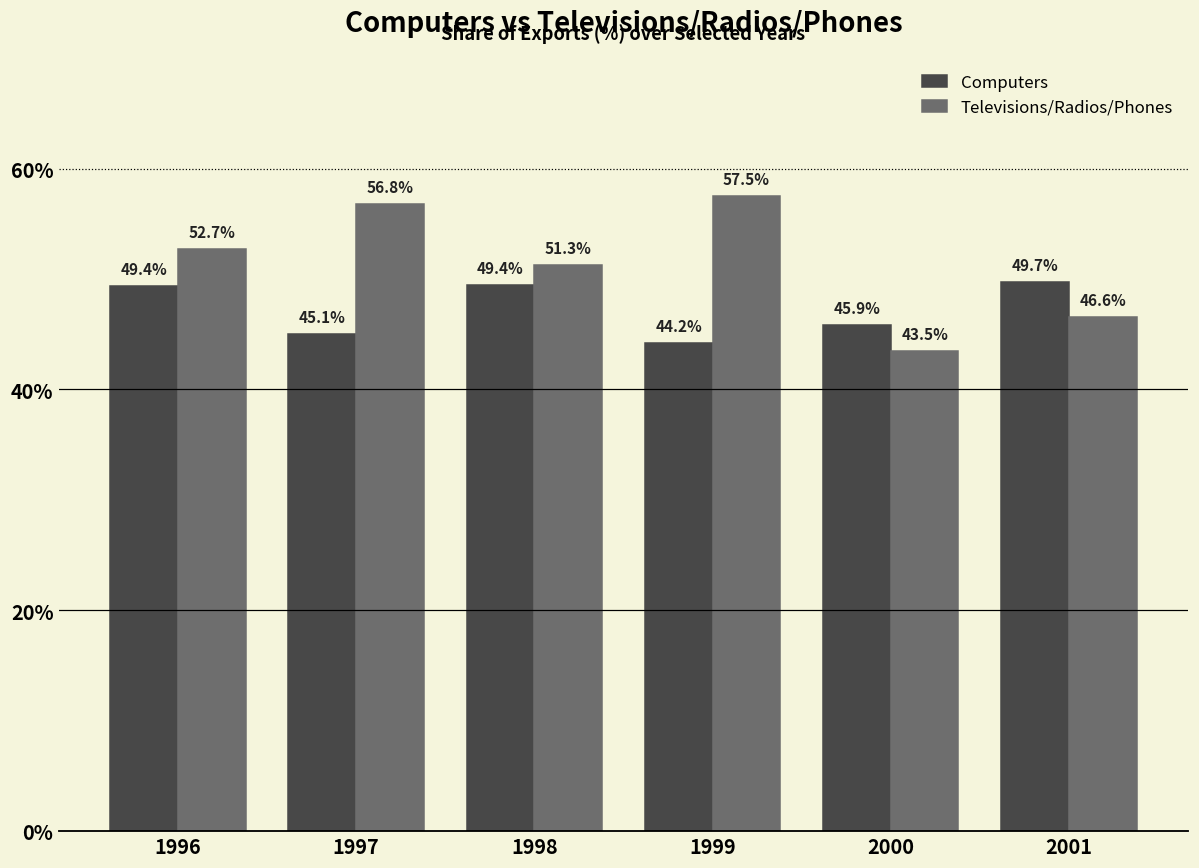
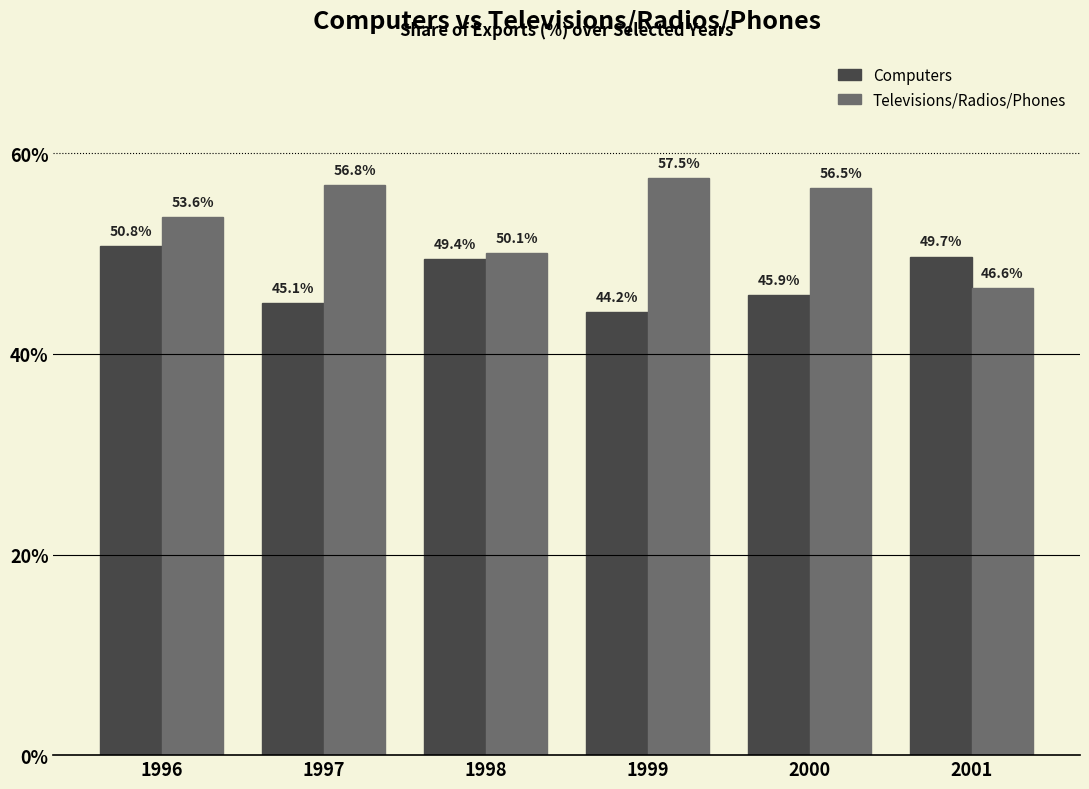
  {
    "Computers": {
-     "1996": "49.4%",
+     "1996": "50.8%",
      "1997": "45.1%",
      "1998": "49.4%",
      "1999": "44.2%",
      "2000": "45.9%",
      "2001": "49.7%"
    },
    "Televisions/Radios/Phones": {
-     "1996": "52.7%",
+     "1996": "53.6%",
      "1997": "56.8%",
-     "1998": "51.3%",
+     "1998": "50.1%",
      "1999": "57.5%",
-     "2000": "43.5%",
+     "2000": "56.5%",
      "2001": "46.6%"
    }
  }
